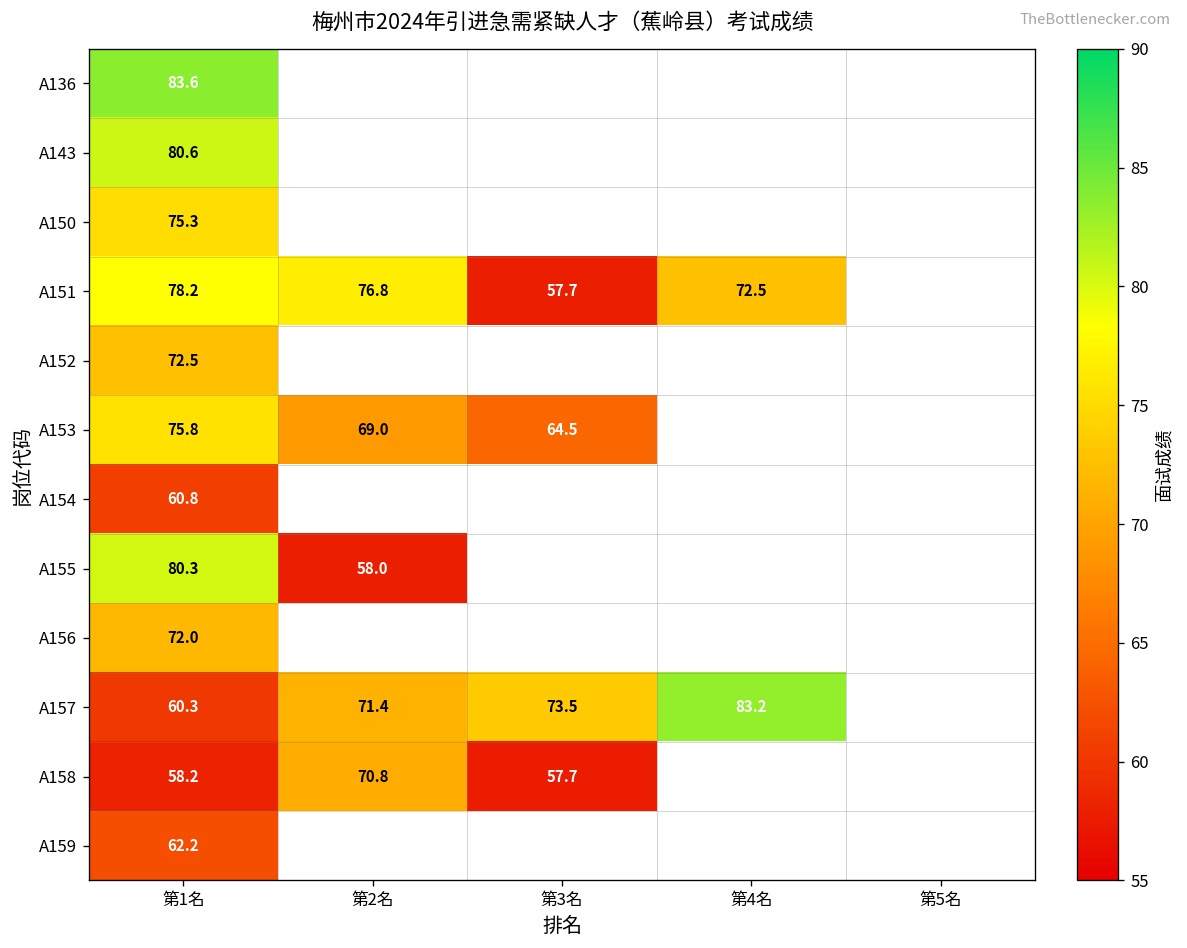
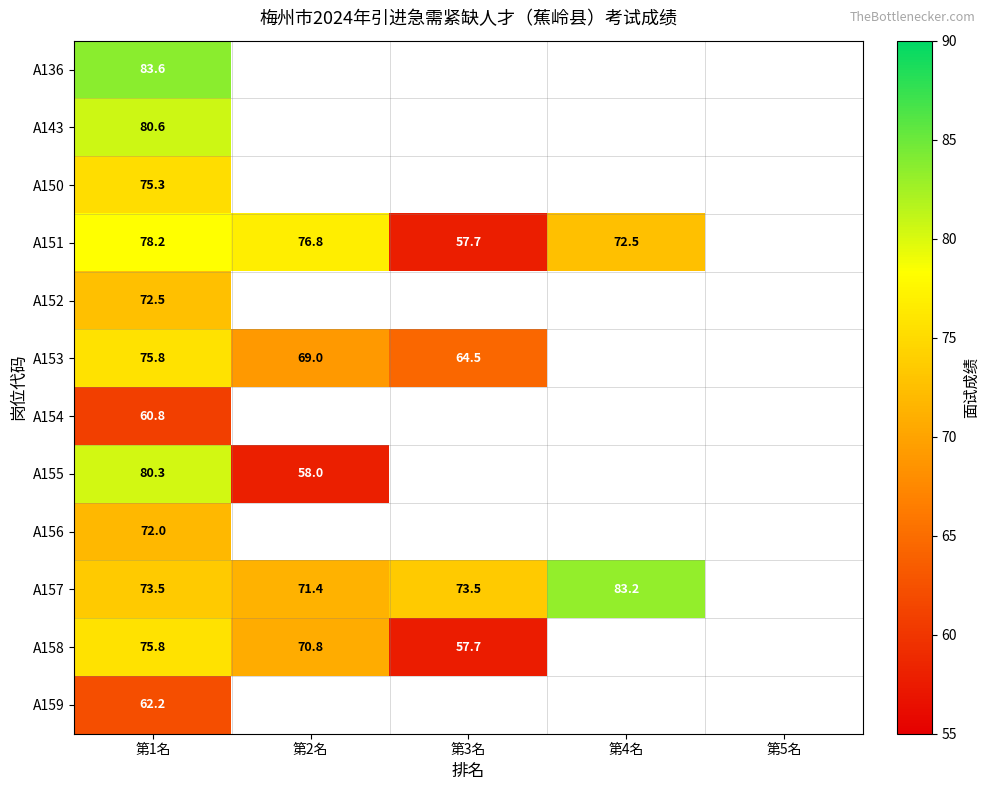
  {
    "A136": {
      "第1名": 83.6
    },
    "A143": {
      "第1名": 80.6
    },
    "A150": {
      "第1名": 75.3
    },
    "A151": {
      "第1名": 78.2,
      "第2名": 76.8,
      "第3名": 57.7,
      "第4名": 72.5
    },
    "A152": {
      "第1名": 72.5
    },
    "A153": {
      "第1名": 75.8,
      "第2名": 69.0,
      "第3名": 64.5
    },
    "A154": {
      "第1名": 60.8
    },
    "A155": {
      "第1名": 80.3,
      "第2名": 58.0
    },
    "A156": {
      "第1名": 72.0
    },
    "A157": {
-     "第1名": 60.3,
+     "第1名": 73.5,
      "第2名": 71.4,
      "第3名": 73.5,
      "第4名": 83.2
    },
    "A158": {
-     "第1名": 58.2,
+     "第1名": 75.8,
      "第2名": 70.8,
      "第3名": 57.7
    },
    "A159": {
      "第1名": 62.2
    }
  }
